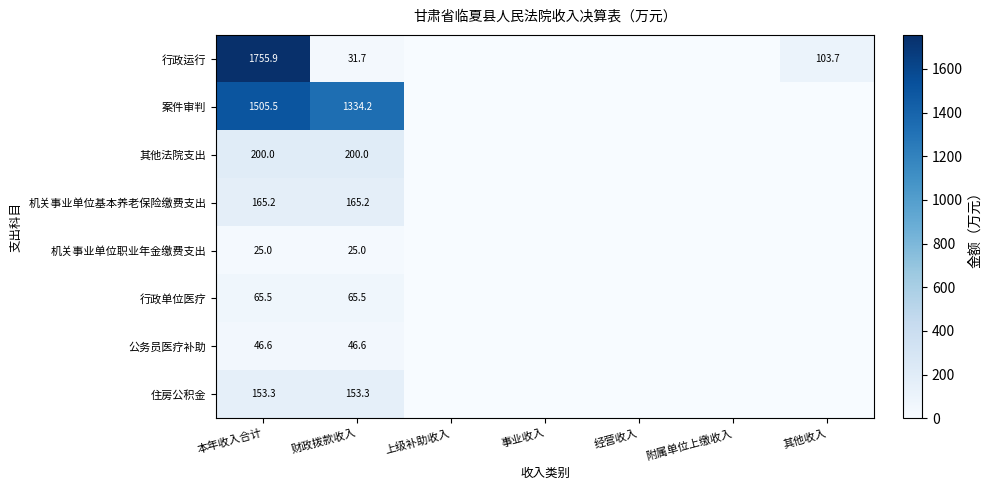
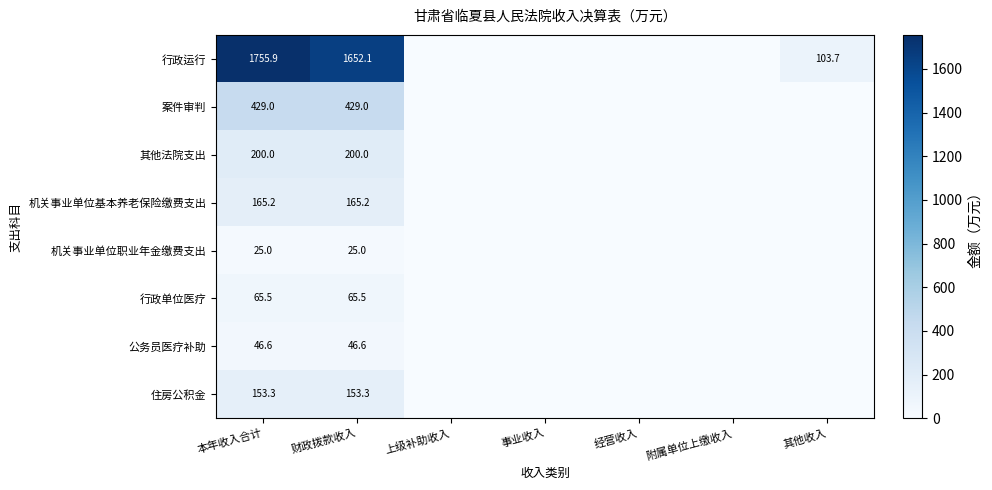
  {
    "行政运行": {
      "本年收入合计": 1755.9,
-     "财政拨款收入": 31.7,
+     "财政拨款收入": 1652.1,
      "其他收入": 103.7
    },
    "案件审判": {
-     "本年收入合计": 1505.5,
-     "财政拨款收入": 1334.2
+     "本年收入合计": 429.0,
+     "财政拨款收入": 429.0
    },
    "其他法院支出": {
      "本年收入合计": 200.0,
      "财政拨款收入": 200.0
    },
    "机关事业单位基本养老保险缴费支出": {
      "本年收入合计": 165.2,
      "财政拨款收入": 165.2
    },
    "机关事业单位职业年金缴费支出": {
      "本年收入合计": 25.0,
      "财政拨款收入": 25.0
    },
    "行政单位医疗": {
      "本年收入合计": 65.5,
      "财政拨款收入": 65.5
    },
    "公务员医疗补助": {
      "本年收入合计": 46.6,
      "财政拨款收入": 46.6
    },
    "住房公积金": {
      "本年收入合计": 153.3,
      "财政拨款收入": 153.3
    }
  }
